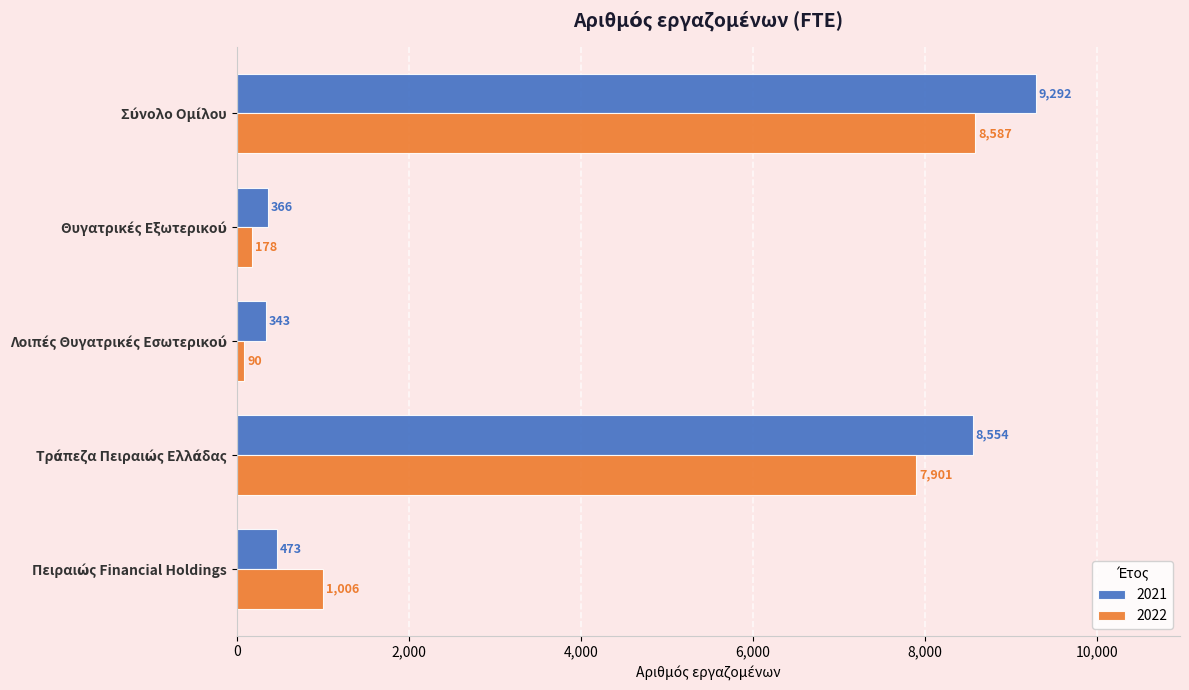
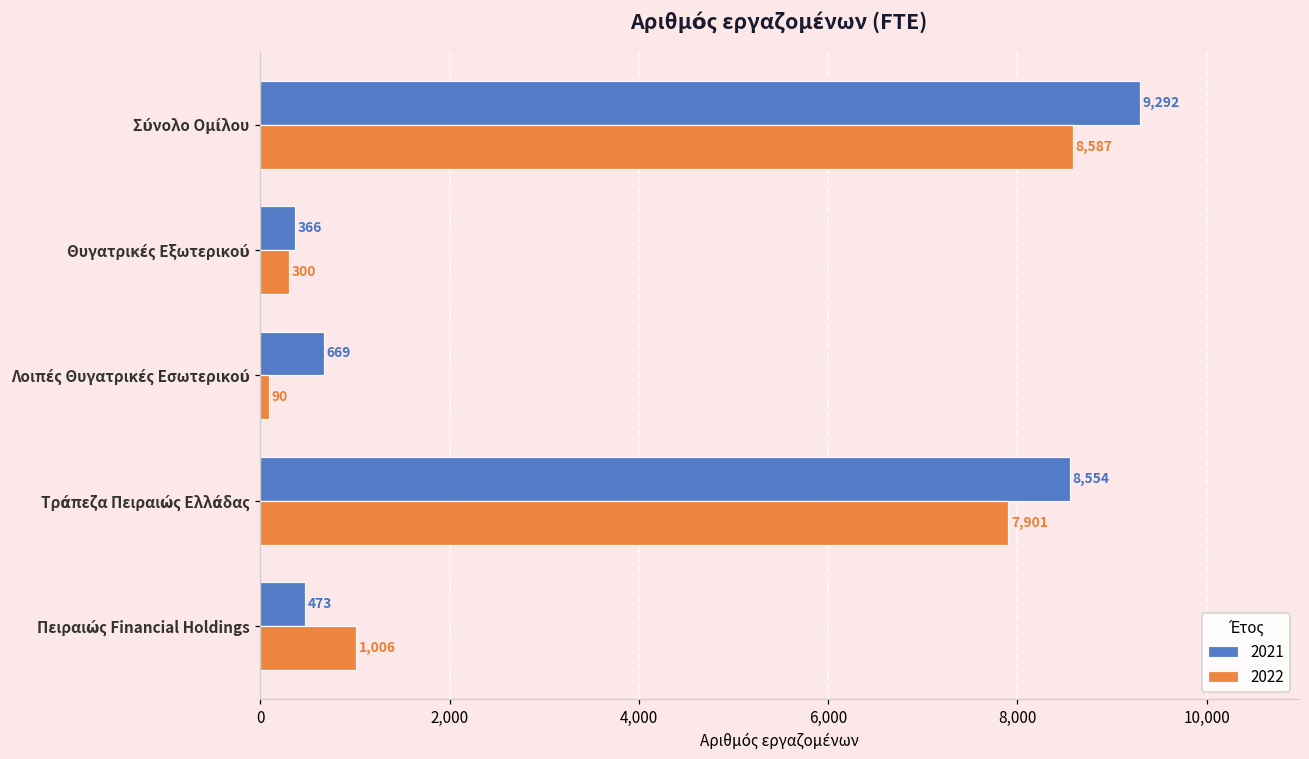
  {
    "2021": {
      "Σύνολο Ομίλου": "9,292",
      "Θυγατρικές Εξωτερικού": "366",
-     "Λοιπές Θυγατρικές Εσωτερικού": "343",
+     "Λοιπές Θυγατρικές Εσωτερικού": "669",
      "Τράπεζα Πειραιώς Ελλάδας": "8,554",
      "Πειραιώς Financial Holdings": "473"
    },
    "2022": {
      "Σύνολο Ομίλου": "8,587",
-     "Θυγατρικές Εξωτερικού": "178",
+     "Θυγατρικές Εξωτερικού": "300",
      "Λοιπές Θυγατρικές Εσωτερικού": "90",
      "Τράπεζα Πειραιώς Ελλάδας": "7,901",
      "Πειραιώς Financial Holdings": "1,006"
    }
  }
